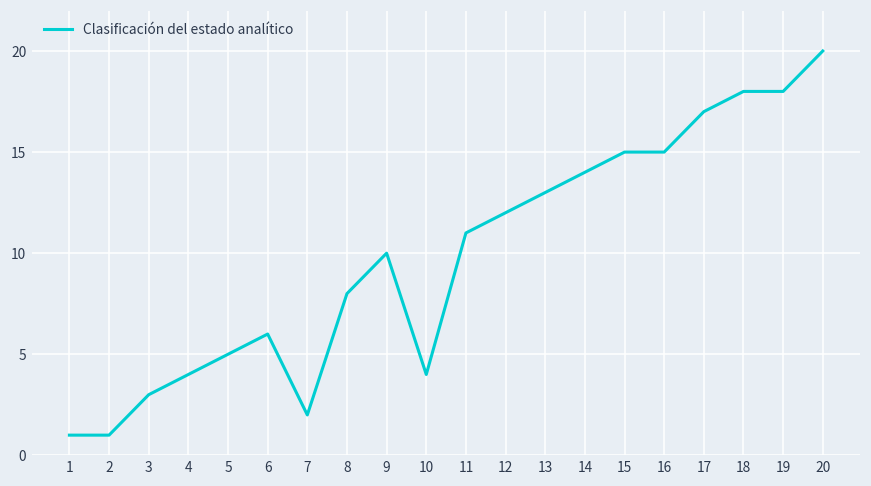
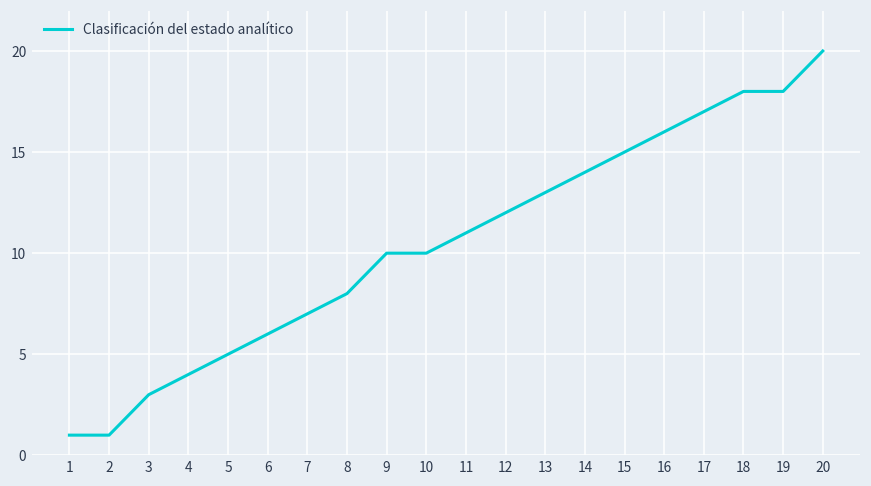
  {
    "1": 1,
    "2": 1,
    "3": 3,
    "4": 4,
    "5": 5,
    "6": 6,
-   "7": 2,
+   "7": 7,
    "8": 8,
    "9": 10,
-   "10": 4,
+   "10": 10,
    "11": 11,
    "12": 12,
    "13": 13,
    "14": 14,
    "15": 15,
-   "16": 15,
+   "16": 16,
    "17": 17,
    "18": 18,
    "19": 18,
    "20": 20
  }
